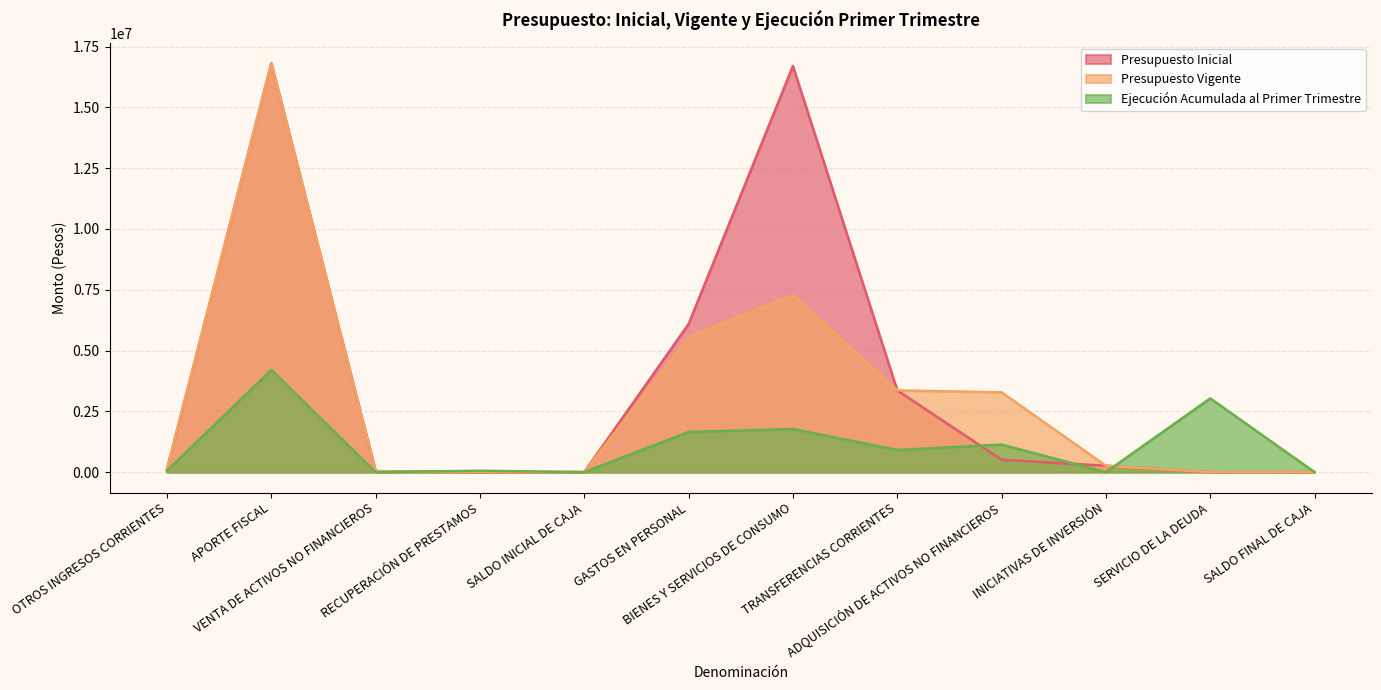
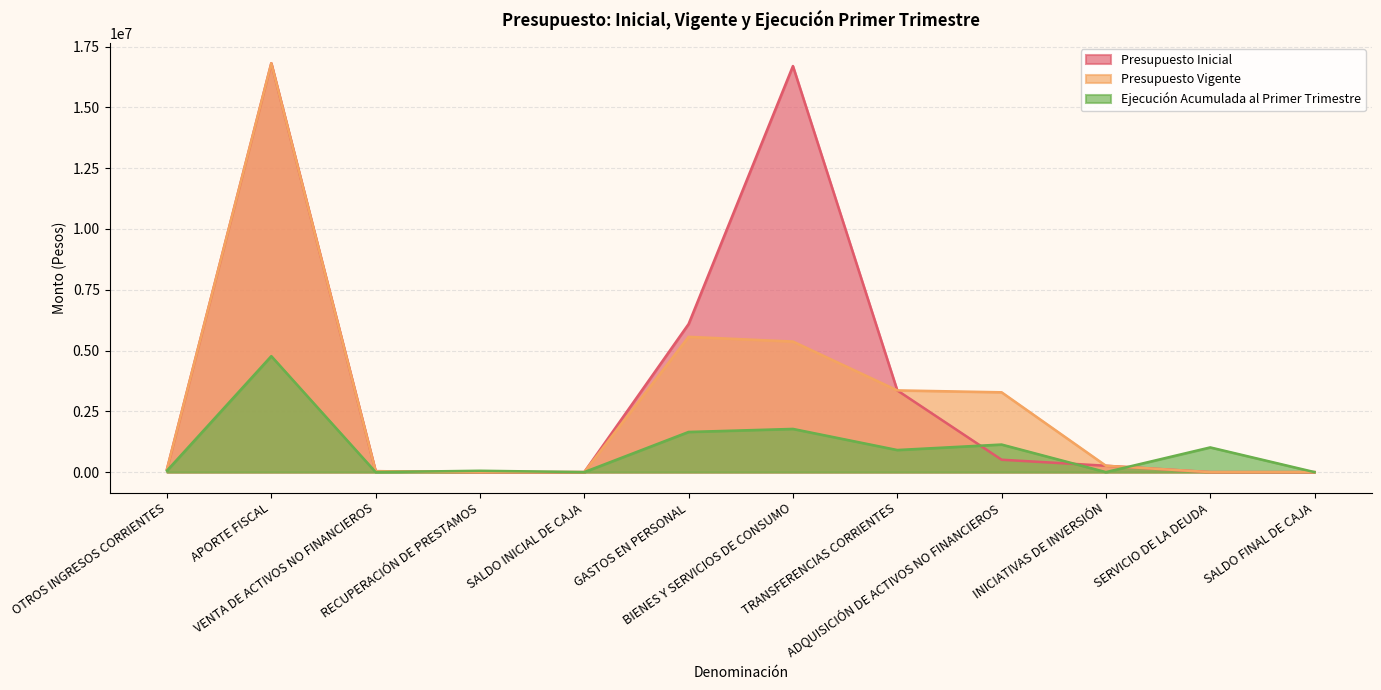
  {
    "Presupuesto Inicial": {
      "GASTOS EN PERSONAL": 6100000,
      "BIENES Y SERVICIOS DE CONSUMO": 16700000,
      "ADQUISICIÓN DE ACTIVOS NO FINANCIEROS": 500000
    },
    "Presupuesto Vigente": {
      "GASTOS EN PERSONAL": 5600000,
-     "BIENES Y SERVICIOS DE CONSUMO": 7300000,
+     "BIENES Y SERVICIOS DE CONSUMO": 5400000,
      "ADQUISICIÓN DE ACTIVOS NO FINANCIEROS": 3300000
    },
    "Ejecución Acumulada al Primer Trimestre": {
-     "APORTE FISCAL": 4200000,
+     "APORTE FISCAL": 4800000,
      "GASTOS EN PERSONAL": 1700000,
      "BIENES Y SERVICIOS DE CONSUMO": 1800000,
      "TRANSFERENCIAS CORRIENTES": 900000,
      "ADQUISICIÓN DE ACTIVOS NO FINANCIEROS": 1100000,
      "INICIATIVAS DE INVERSIÓN": 0,
-     "SERVICIO DE LA DEUDA": 3000000
+     "SERVICIO DE LA DEUDA": 1000000
    }
  }
